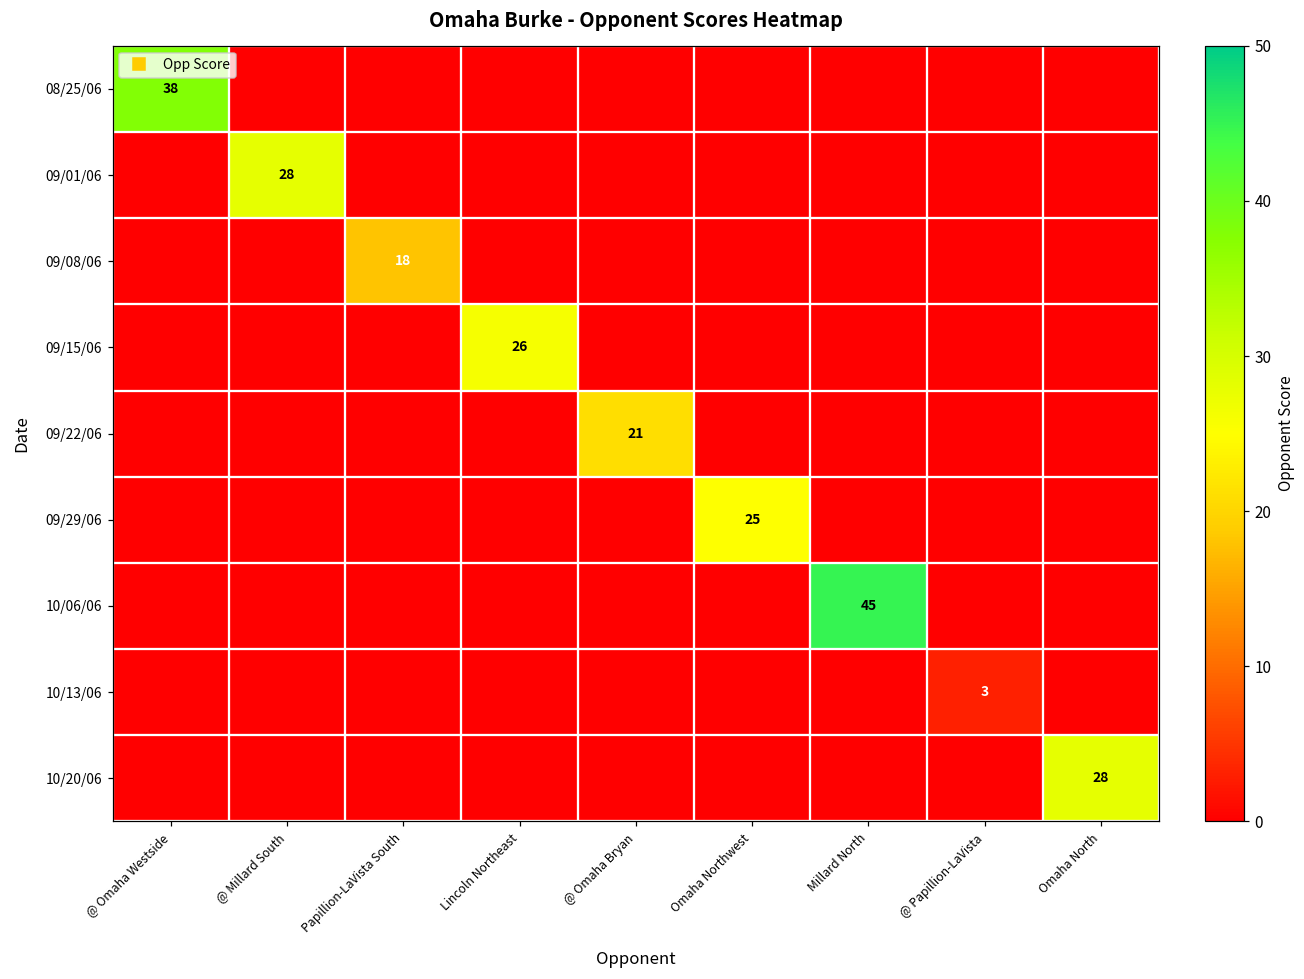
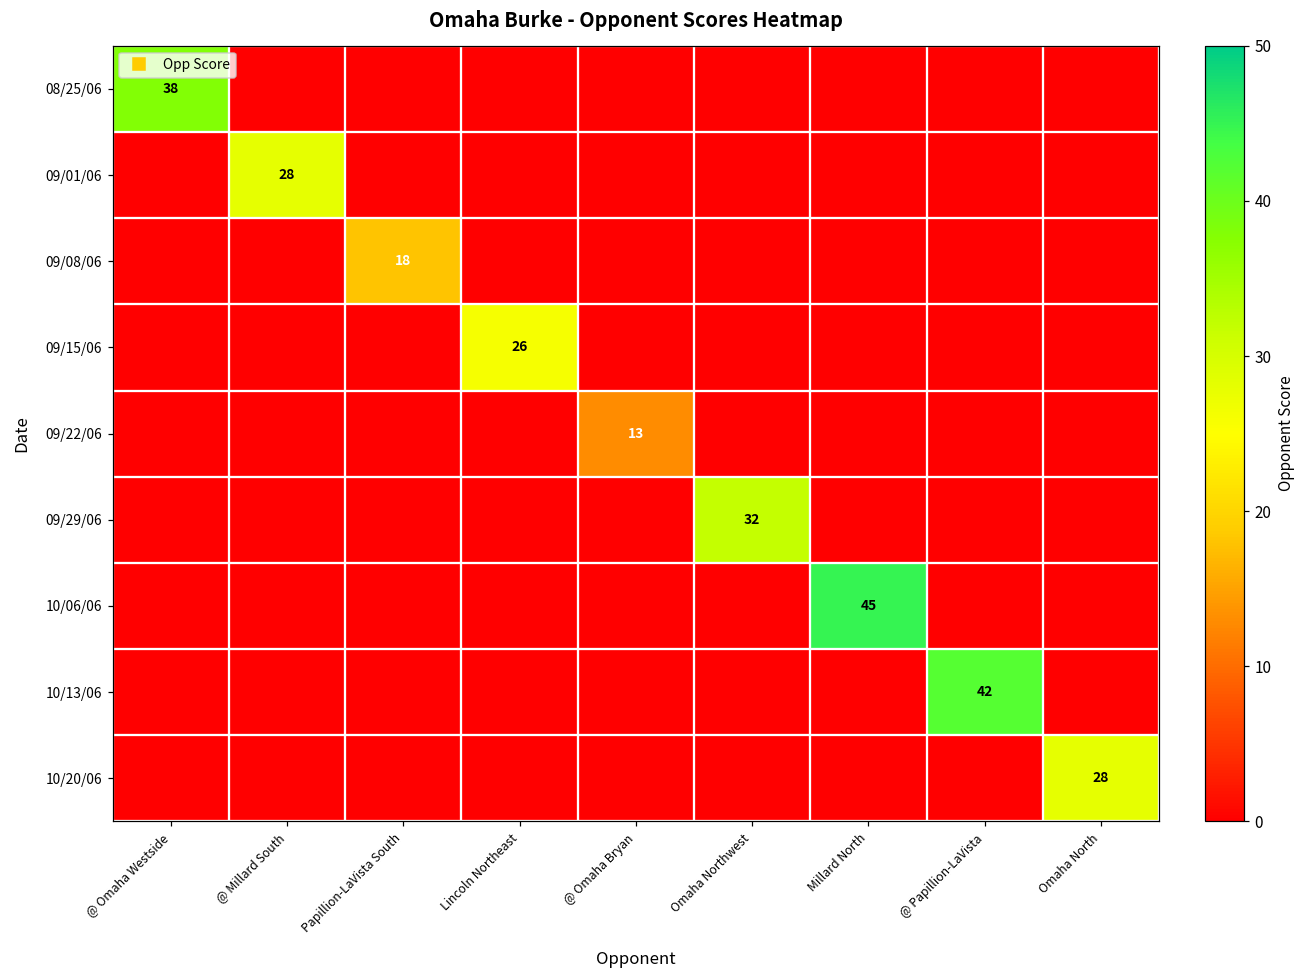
  {
    "08/25/06": {
      "@ Omaha Westside": 38
    },
    "09/01/06": {
      "@ Millard South": 28
    },
    "09/08/06": {
      "Papillion-LaVista South": 18
    },
    "09/15/06": {
      "Lincoln Northeast": 26
    },
    "09/22/06": {
-     "@ Omaha Bryan": 21
+     "@ Omaha Bryan": 13
    },
    "09/29/06": {
-     "Omaha Northwest": 25
+     "Omaha Northwest": 32
    },
    "10/06/06": {
      "Millard North": 45
    },
    "10/13/06": {
-     "@ Papillion-LaVista": 3
+     "@ Papillion-LaVista": 42
    },
    "10/20/06": {
      "Omaha North": 28
    }
  }
